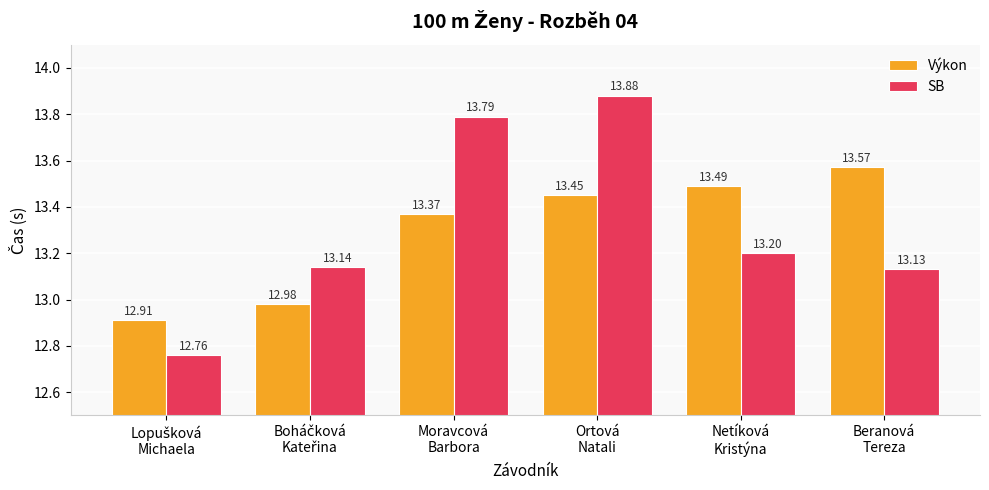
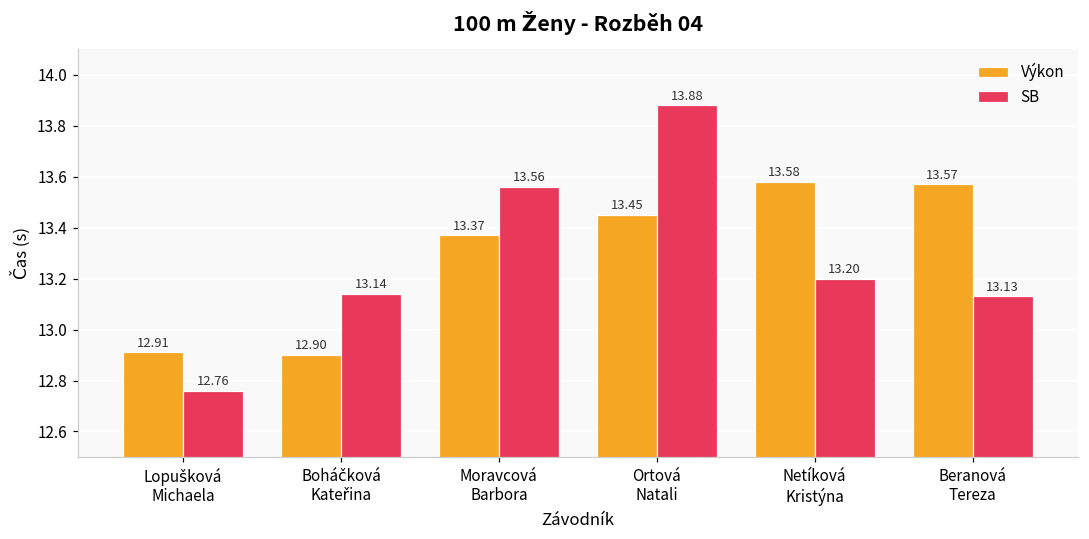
  {
    "Výkon": {
      "Lopušková Michaela": 12.91,
-     "Boháčková Kateřina": 12.98,
+     "Boháčková Kateřina": 12.90,
      "Moravcová Barbora": 13.37,
      "Ortová Natali": 13.45,
-     "Netíková Kristýna": 13.49,
+     "Netíková Kristýna": 13.58,
      "Beranová Tereza": 13.57
    },
    "SB": {
      "Lopušková Michaela": 12.76,
      "Boháčková Kateřina": 13.14,
-     "Moravcová Barbora": 13.79,
+     "Moravcová Barbora": 13.56,
      "Ortová Natali": 13.88,
      "Netíková Kristýna": 13.20,
      "Beranová Tereza": 13.13
    }
  }
